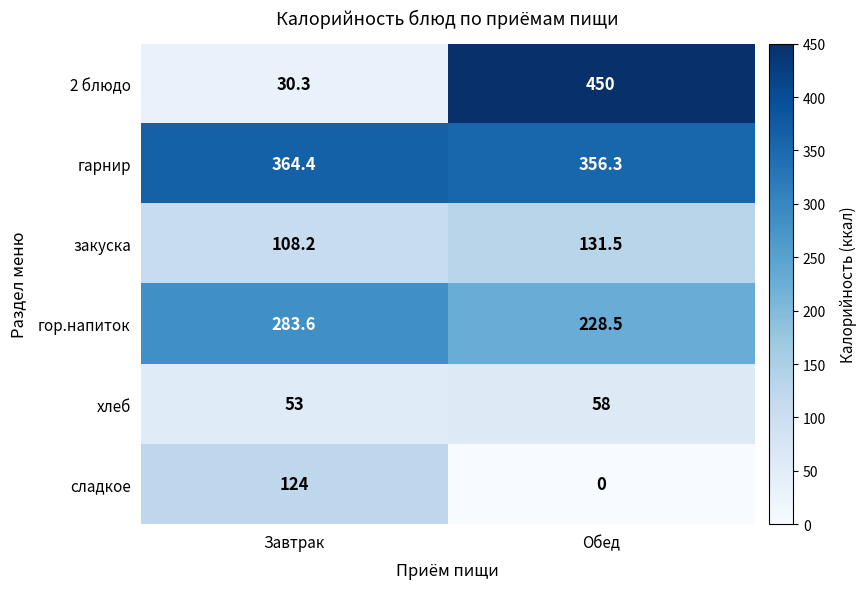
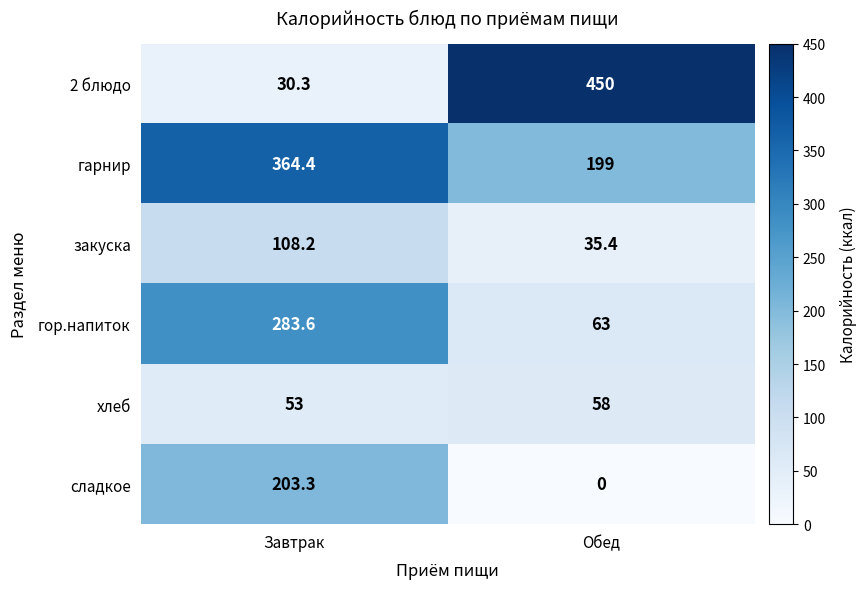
  {
    "2 блюдо": {
      "Завтрак": 30.3,
      "Обед": 450
    },
    "гарнир": {
      "Завтрак": 364.4,
-     "Обед": 356.3
+     "Обед": 199
    },
    "закуска": {
      "Завтрак": 108.2,
-     "Обед": 131.5
+     "Обед": 35.4
    },
    "гор.напиток": {
      "Завтрак": 283.6,
-     "Обед": 228.5
+     "Обед": 63
    },
    "хлеб": {
      "Завтрак": 53,
      "Обед": 58
    },
    "сладкое": {
-     "Завтрак": 124,
+     "Завтрак": 203.3,
      "Обед": 0
    }
  }
